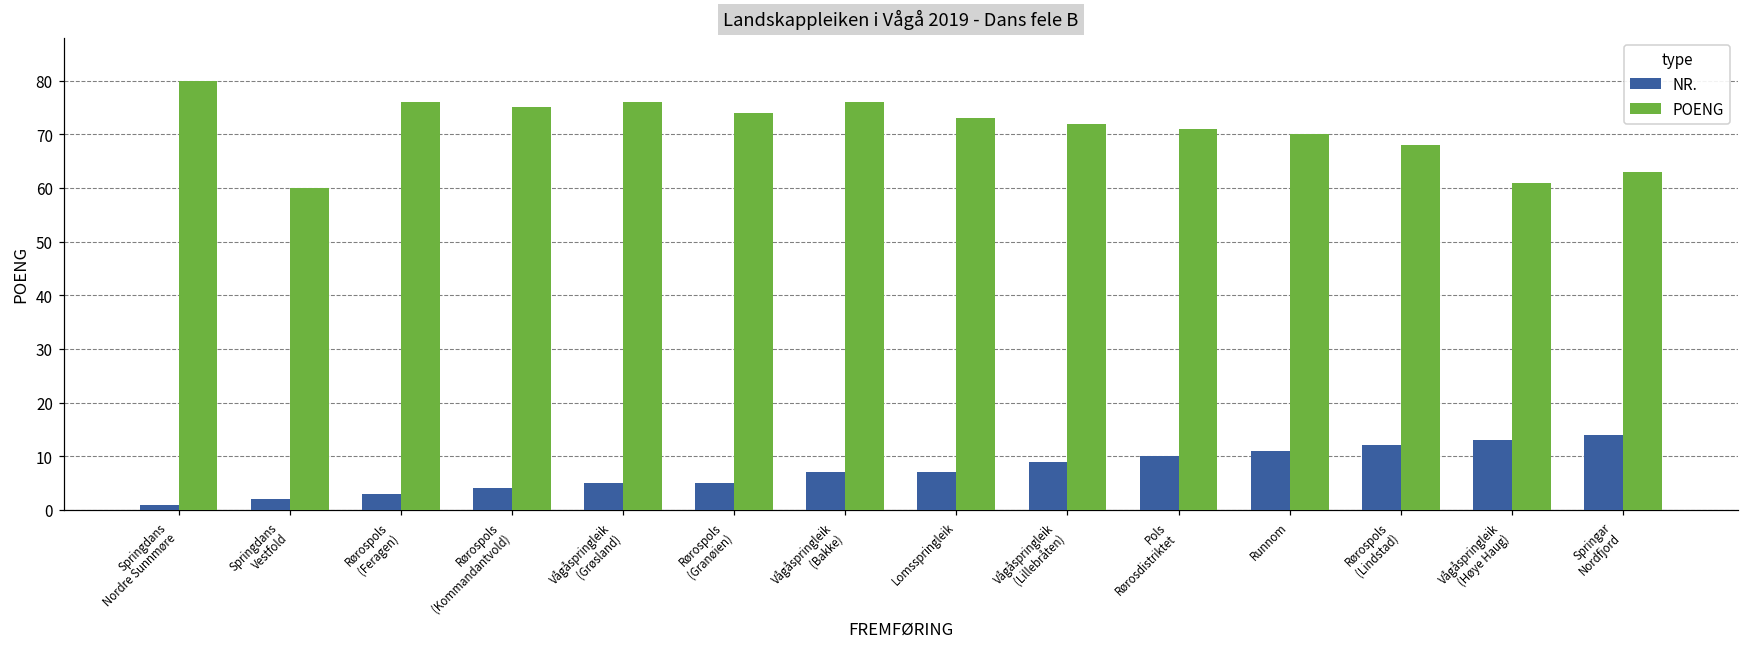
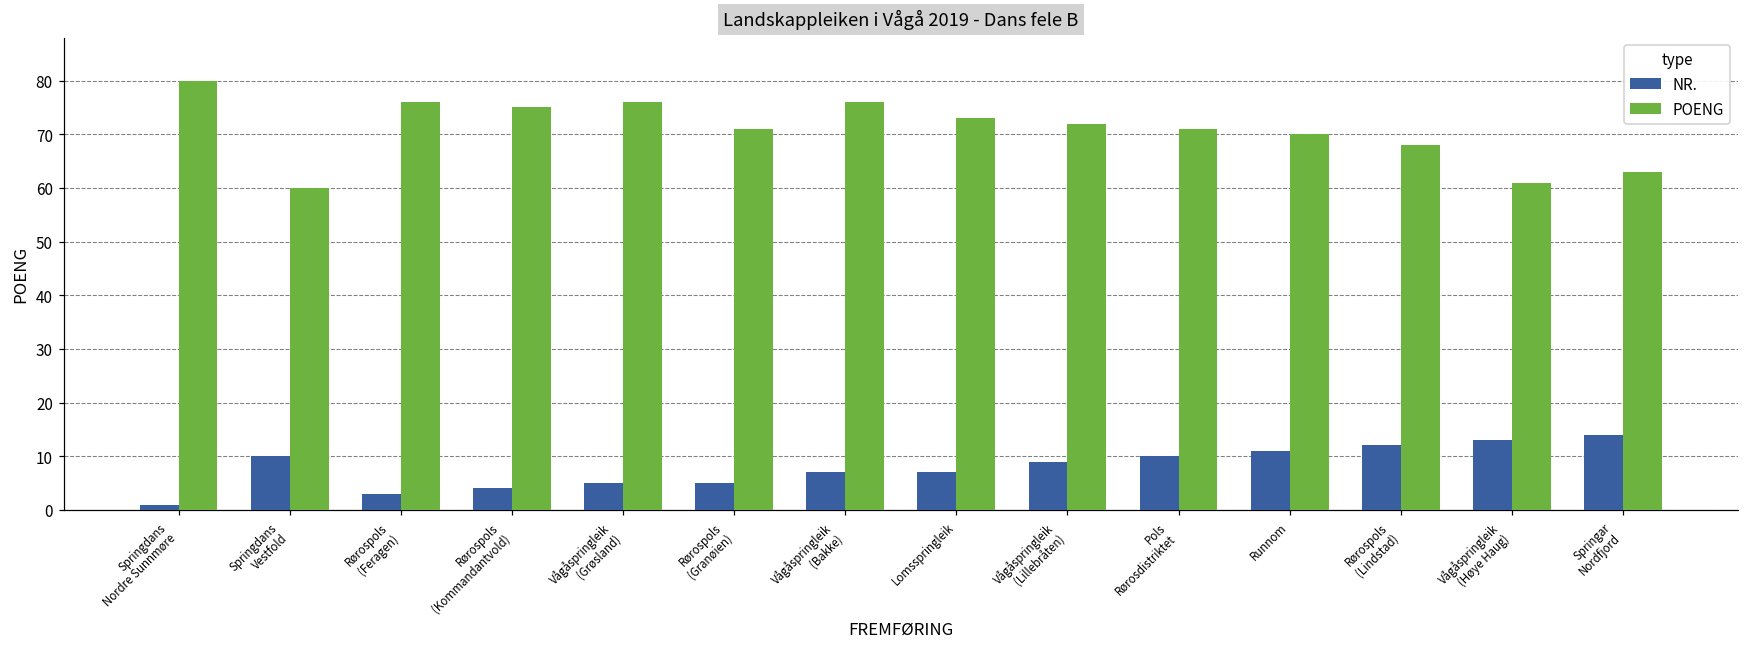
  {
    "NR.": {
      "Springdans Nordre Sunnmøre": 1,
-     "Springdans Vestfold": 2,
+     "Springdans Vestfold": 10,
      "Rørospols (Feragen)": 3,
      "Rørospols (Kommandantvold)": 4,
      "Vågåspringleik (Grøsland)": 5,
      "Rørospols (Granøien)": 5,
      "Vågåspringleik (Bakke)": 7,
      "Lomsspringleik": 7,
      "Vågåspringleik (Lillebråten)": 9,
      "Pols Rørosdistriktet": 10,
      "Runnom": 11,
      "Rørospols (Lindstad)": 12,
      "Vågåspringleik (Høye Haug)": 13,
      "Springar Nordfjord": 14
    },
    "POENG": {
      "Springdans Nordre Sunnmøre": 80,
      "Springdans Vestfold": 60,
      "Rørospols (Feragen)": 76,
      "Rørospols (Kommandantvold)": 75,
      "Vågåspringleik (Grøsland)": 76,
-     "Rørospols (Granøien)": 74,
+     "Rørospols (Granøien)": 71,
      "Vågåspringleik (Bakke)": 76,
      "Lomsspringleik": 73,
      "Vågåspringleik (Lillebråten)": 72,
      "Pols Rørosdistriktet": 71,
      "Runnom": 70,
      "Rørospols (Lindstad)": 68,
      "Vågåspringleik (Høye Haug)": 61,
      "Springar Nordfjord": 63
    }
  }
